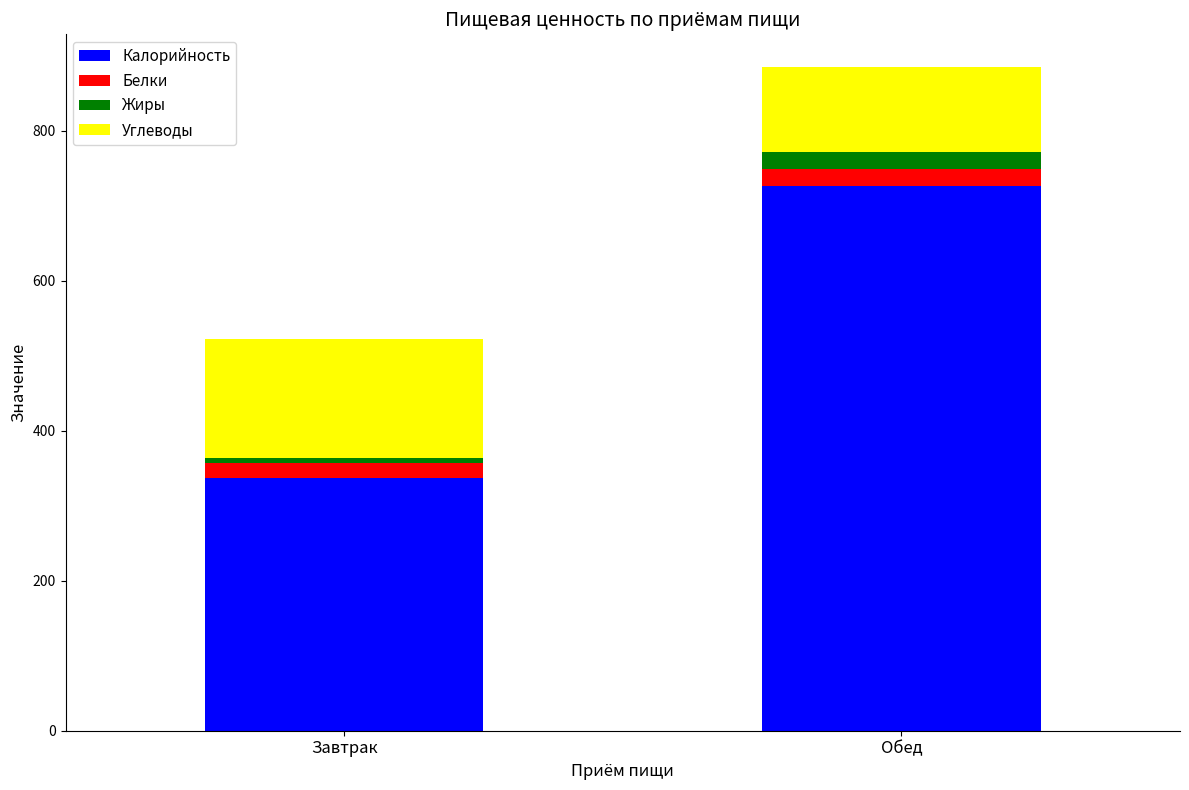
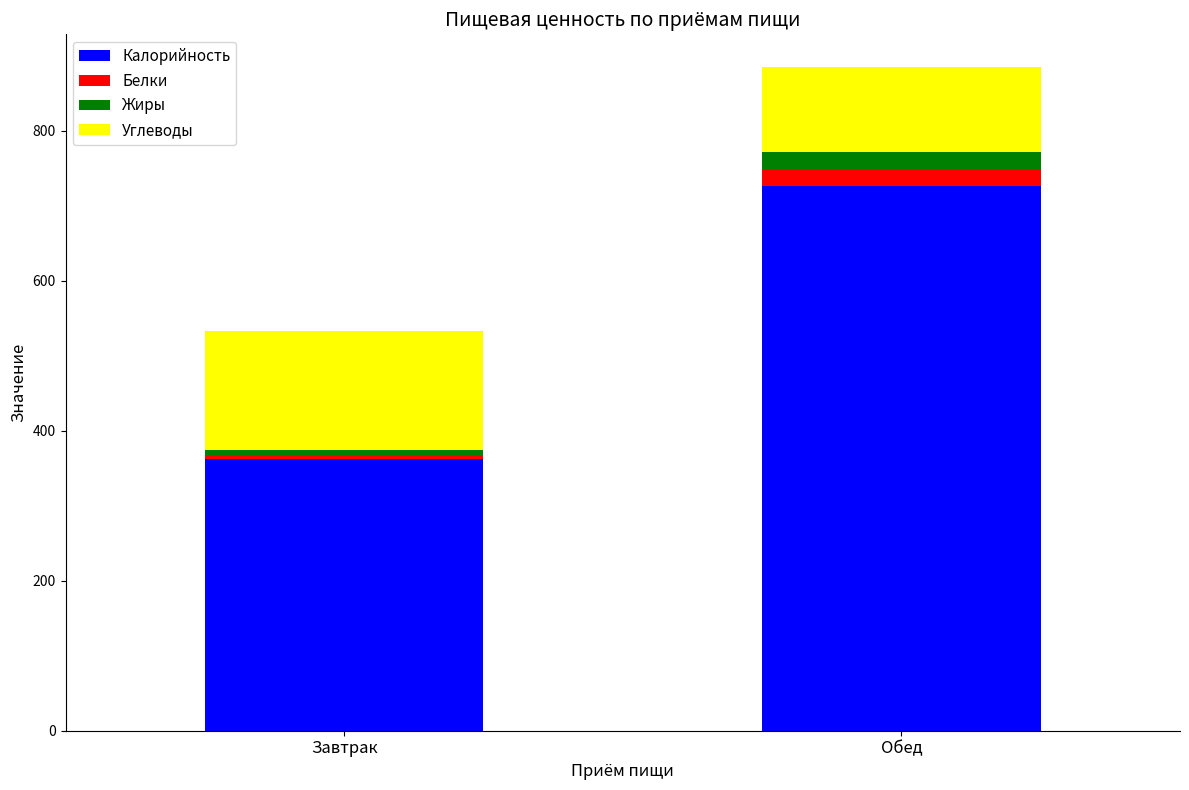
  {
    "Калорийность": {
-     "Завтрак": 340,
+     "Завтрак": 360,
      "Обед": 730
    },
    "Белки": {
-     "Завтрак": 20,
+     "Завтрак": 10,
      "Обед": 20
    },
    "Жиры": {
      "Завтрак": 10,
      "Обед": 20
    },
    "Углеводы": {
      "Завтрак": 160,
      "Обед": 110
    }
  }
